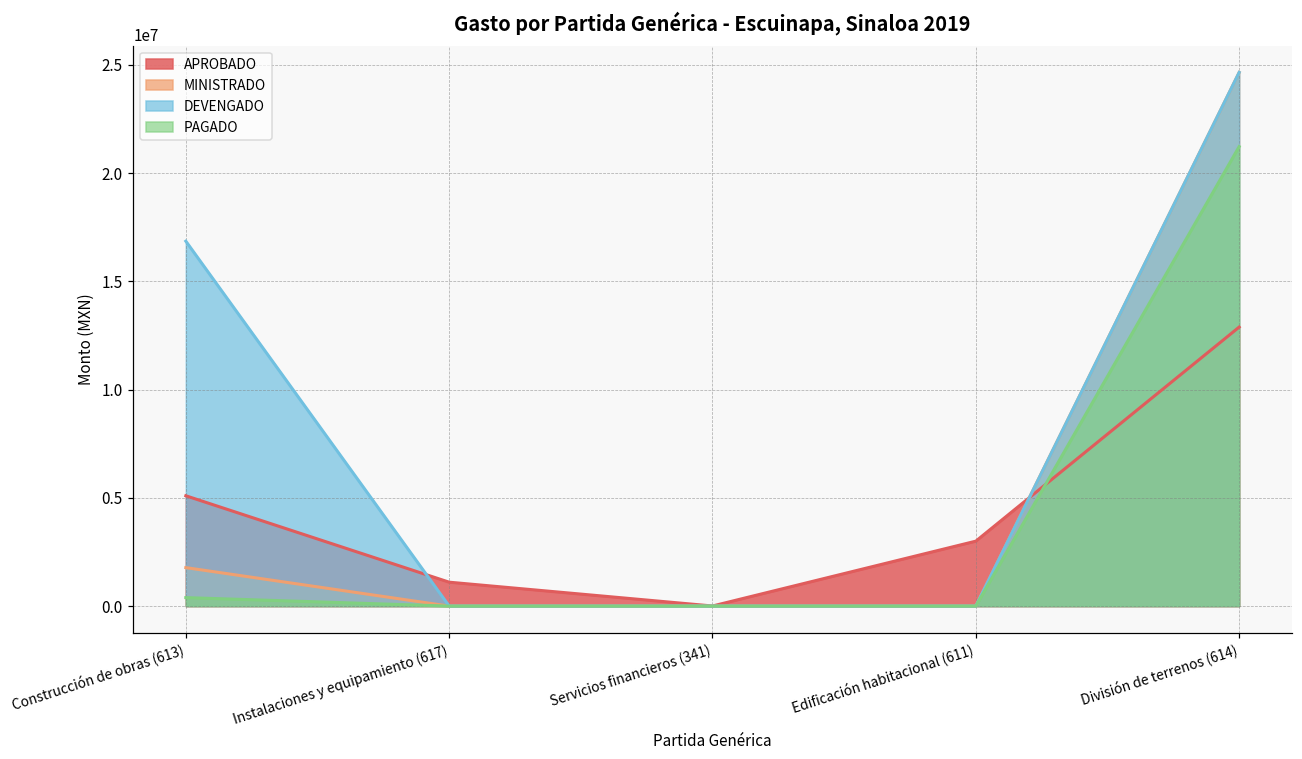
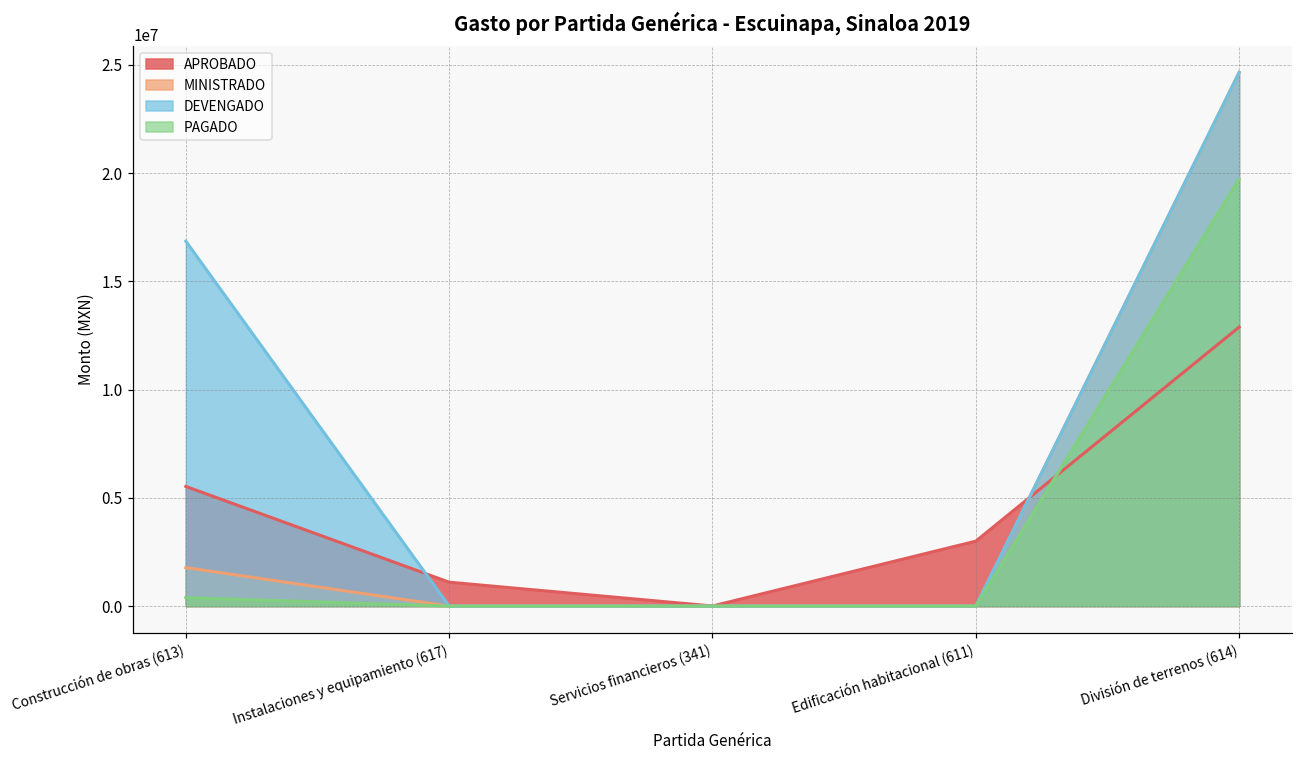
  {
    "APROBADO": {
-     "Construcción de obras (613)": 5100000,
+     "Construcción de obras (613)": 5500000,
      "Instalaciones y equipamiento (617)": 1100000,
      "Edificación habitacional (611)": 3000000,
      "División de terrenos (614)": 12900000
    },
    "MINISTRADO": {
      "Construcción de obras (613)": 1800000
    },
    "DEVENGADO": {
      "Construcción de obras (613)": 16900000
    },
    "PAGADO": {
      "Construcción de obras (613)": 400000,
-     "División de terrenos (614)": 21200000
+     "División de terrenos (614)": 19700000
    }
  }
